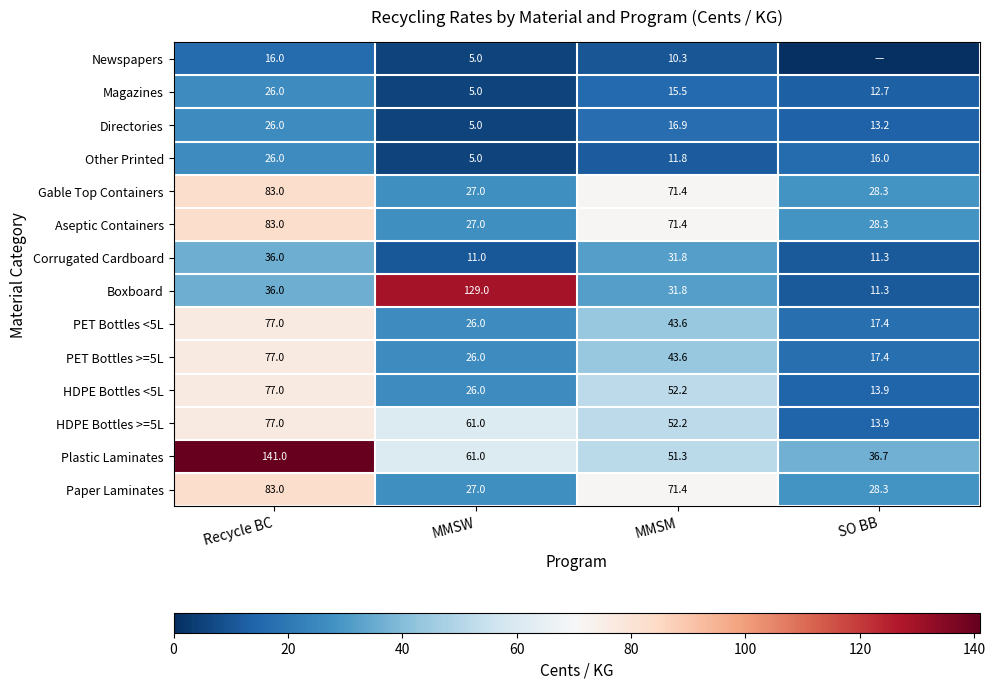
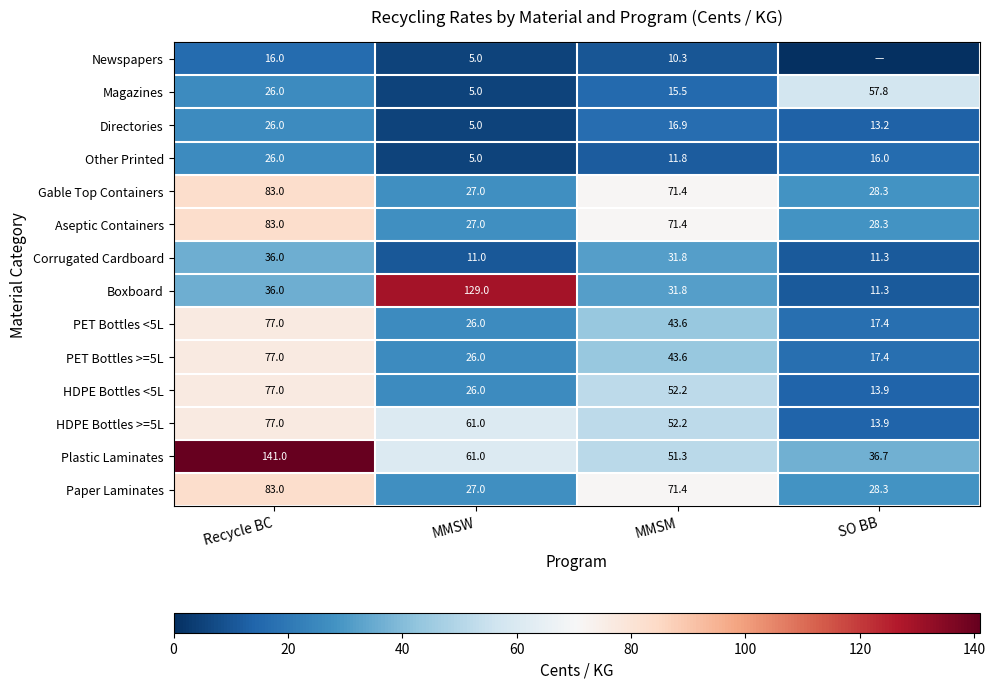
  {
    "Newspapers": {
      "Recycle BC": 16.0,
      "MMSW": 5.0,
      "MMSM": 10.3
    },
    "Magazines": {
      "Recycle BC": 26.0,
      "MMSW": 5.0,
      "MMSM": 15.5,
-     "SO BB": 12.7
+     "SO BB": 57.8
    },
    "Directories": {
      "Recycle BC": 26.0,
      "MMSW": 5.0,
      "MMSM": 16.9,
      "SO BB": 13.2
    },
    "Other Printed": {
      "Recycle BC": 26.0,
      "MMSW": 5.0,
      "MMSM": 11.8,
      "SO BB": 16.0
    },
    "Gable Top Containers": {
      "Recycle BC": 83.0,
      "MMSW": 27.0,
      "MMSM": 71.4,
      "SO BB": 28.3
    },
    "Aseptic Containers": {
      "Recycle BC": 83.0,
      "MMSW": 27.0,
      "MMSM": 71.4,
      "SO BB": 28.3
    },
    "Corrugated Cardboard": {
      "Recycle BC": 36.0,
      "MMSW": 11.0,
      "MMSM": 31.8,
      "SO BB": 11.3
    },
    "Boxboard": {
      "Recycle BC": 36.0,
      "MMSW": 129.0,
      "MMSM": 31.8,
      "SO BB": 11.3
    },
    "PET Bottles <5L": {
      "Recycle BC": 77.0,
      "MMSW": 26.0,
      "MMSM": 43.6,
      "SO BB": 17.4
    },
    "PET Bottles >=5L": {
      "Recycle BC": 77.0,
      "MMSW": 26.0,
      "MMSM": 43.6,
      "SO BB": 17.4
    },
    "HDPE Bottles <5L": {
      "Recycle BC": 77.0,
      "MMSW": 26.0,
      "MMSM": 52.2,
      "SO BB": 13.9
    },
    "HDPE Bottles >=5L": {
      "Recycle BC": 77.0,
      "MMSW": 61.0,
      "MMSM": 52.2,
      "SO BB": 13.9
    },
    "Plastic Laminates": {
      "Recycle BC": 141.0,
      "MMSW": 61.0,
      "MMSM": 51.3,
      "SO BB": 36.7
    },
    "Paper Laminates": {
      "Recycle BC": 83.0,
      "MMSW": 27.0,
      "MMSM": 71.4,
      "SO BB": 28.3
    }
  }
